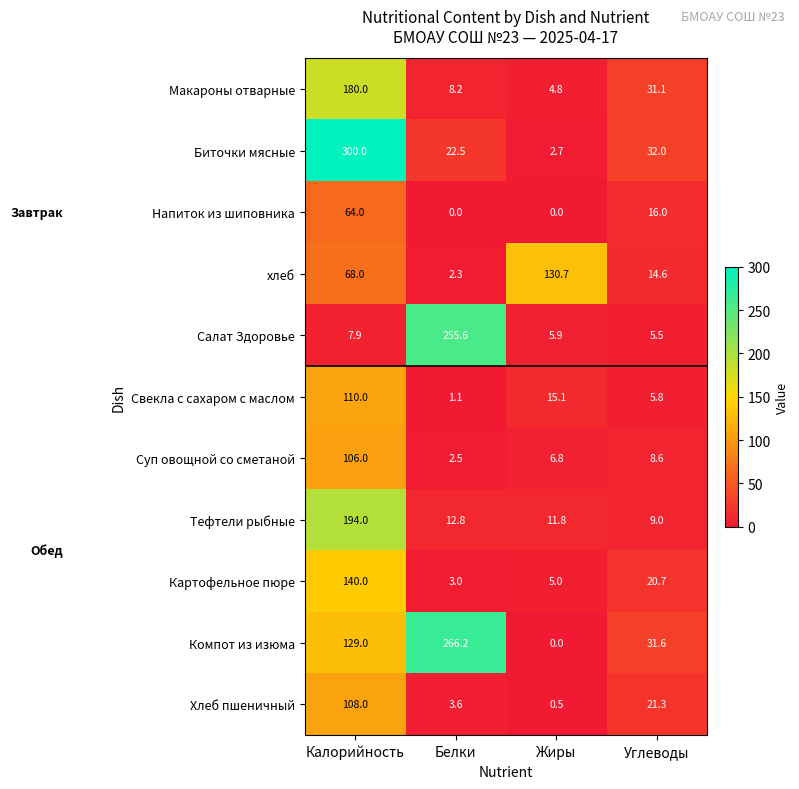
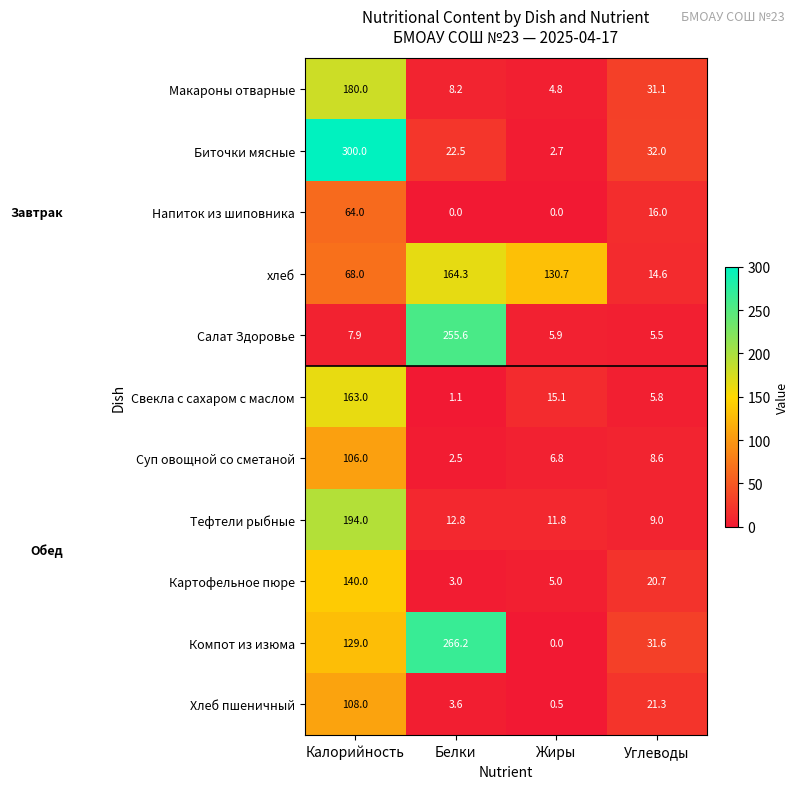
  {
    "Макароны отварные": {
      "Калорийность": 180.0,
      "Белки": 8.2,
      "Жиры": 4.8,
      "Углеводы": 31.1
    },
    "Биточки мясные": {
      "Калорийность": 300.0,
      "Белки": 22.5,
      "Жиры": 2.7,
      "Углеводы": 32.0
    },
    "Напиток из шиповника": {
      "Калорийность": 64.0,
      "Белки": 0.0,
      "Жиры": 0.0,
      "Углеводы": 16.0
    },
    "хлеб": {
      "Калорийность": 68.0,
-     "Белки": 2.3,
+     "Белки": 164.3,
      "Жиры": 130.7,
      "Углеводы": 14.6
    },
    "Салат Здоровье": {
      "Калорийность": 7.9,
      "Белки": 255.6,
      "Жиры": 5.9,
      "Углеводы": 5.5
    },
    "Свекла с сахаром с маслом": {
-     "Калорийность": 110.0,
+     "Калорийность": 163.0,
      "Белки": 1.1,
      "Жиры": 15.1,
      "Углеводы": 5.8
    },
    "Суп овощной со сметаной": {
      "Калорийность": 106.0,
      "Белки": 2.5,
      "Жиры": 6.8,
      "Углеводы": 8.6
    },
    "Тефтели рыбные": {
      "Калорийность": 194.0,
      "Белки": 12.8,
      "Жиры": 11.8,
      "Углеводы": 9.0
    },
    "Картофельное пюре": {
      "Калорийность": 140.0,
      "Белки": 3.0,
      "Жиры": 5.0,
      "Углеводы": 20.7
    },
    "Компот из изюма": {
      "Калорийность": 129.0,
      "Белки": 266.2,
      "Жиры": 0.0,
      "Углеводы": 31.6
    },
    "Хлеб пшеничный": {
      "Калорийность": 108.0,
      "Белки": 3.6,
      "Жиры": 0.5,
      "Углеводы": 21.3
    }
  }
